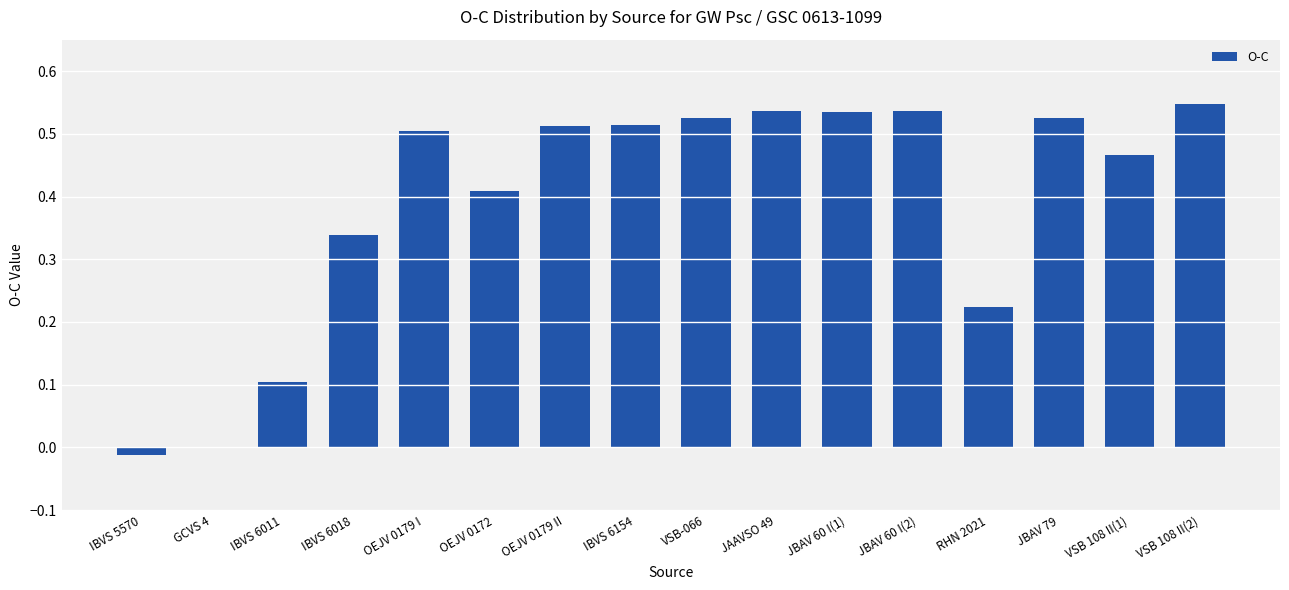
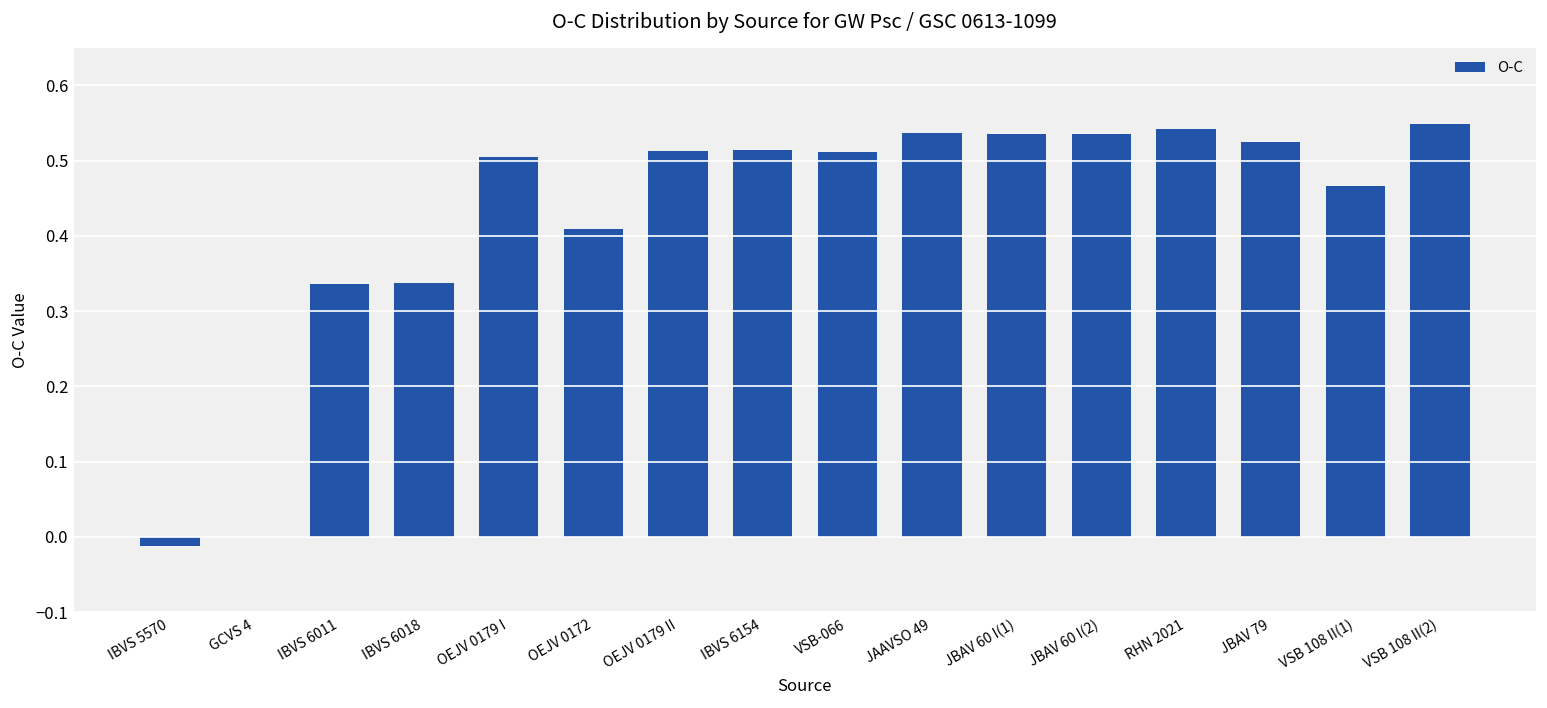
  {
    "IBVS 5570": -0.01,
    "GCVS 4": 0.00,
-   "IBVS 6011": 0.10,
+   "IBVS 6011": 0.34,
    "IBVS 6018": 0.34,
    "OEJV 0179 I": 0.50,
    "OEJV 0172": 0.41,
    "OEJV 0179 II": 0.51,
    "IBVS 6154": 0.51,
-   "VSB-066": 0.53,
+   "VSB-066": 0.51,
    "JAAVSO 49": 0.54,
    "JBAV 60 I(1)": 0.54,
    "JBAV 60 I(2)": 0.54,
-   "RHN 2021": 0.22,
+   "RHN 2021": 0.54,
    "JBAV 79": 0.52,
    "VSB 108 II(1)": 0.47,
    "VSB 108 II(2)": 0.55
  }
